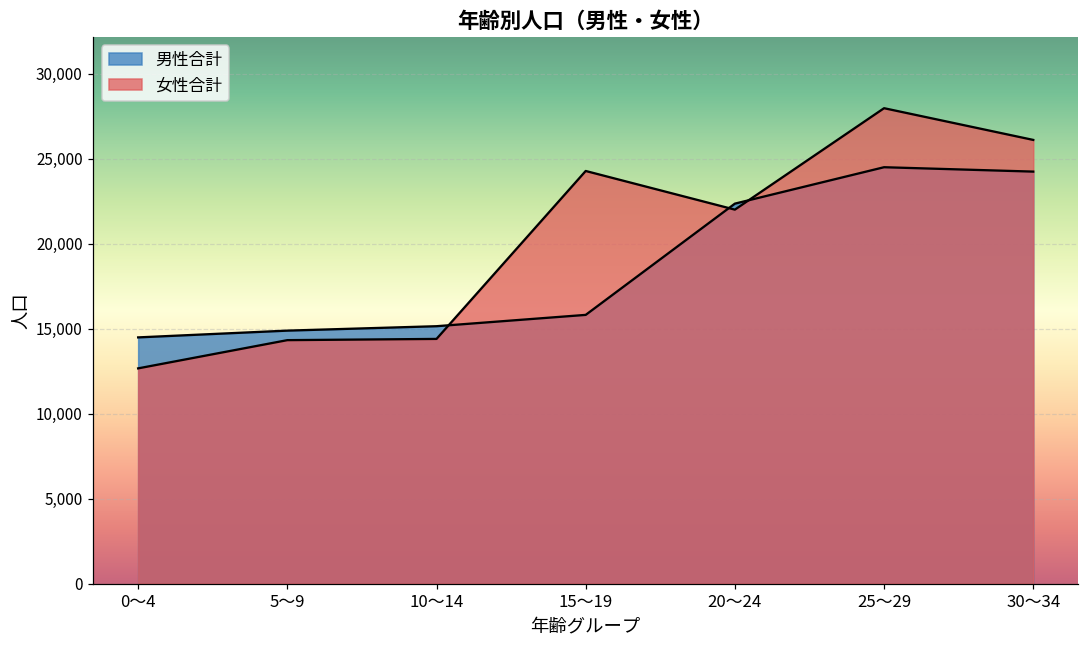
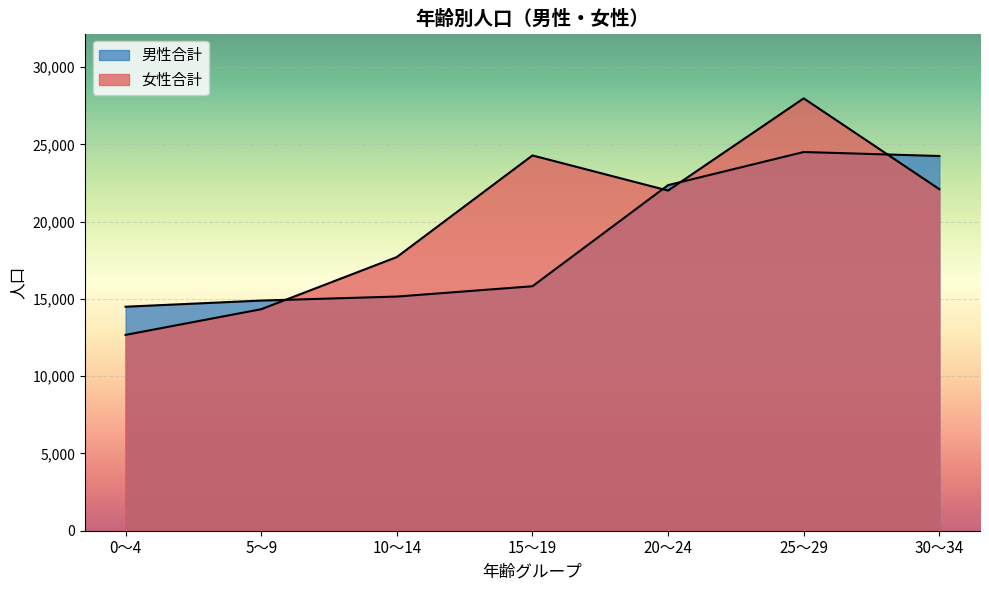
  {
    "男性合計": {
      "0～4": "14,500",
      "5～9": "14,900",
      "10～14": "15,200",
      "15～19": "15,800",
      "20～24": "22,400",
      "25～29": "24,500",
      "30～34": "24,200"
    },
    "女性合計": {
      "0～4": "12,700",
      "5～9": "14,300",
-     "10～14": "14,400",
+     "10～14": "17,700",
      "15～19": "24,300",
      "20～24": "22,000",
      "25～29": "28,000",
-     "30～34": "26,100"
+     "30～34": "22,100"
    }
  }
